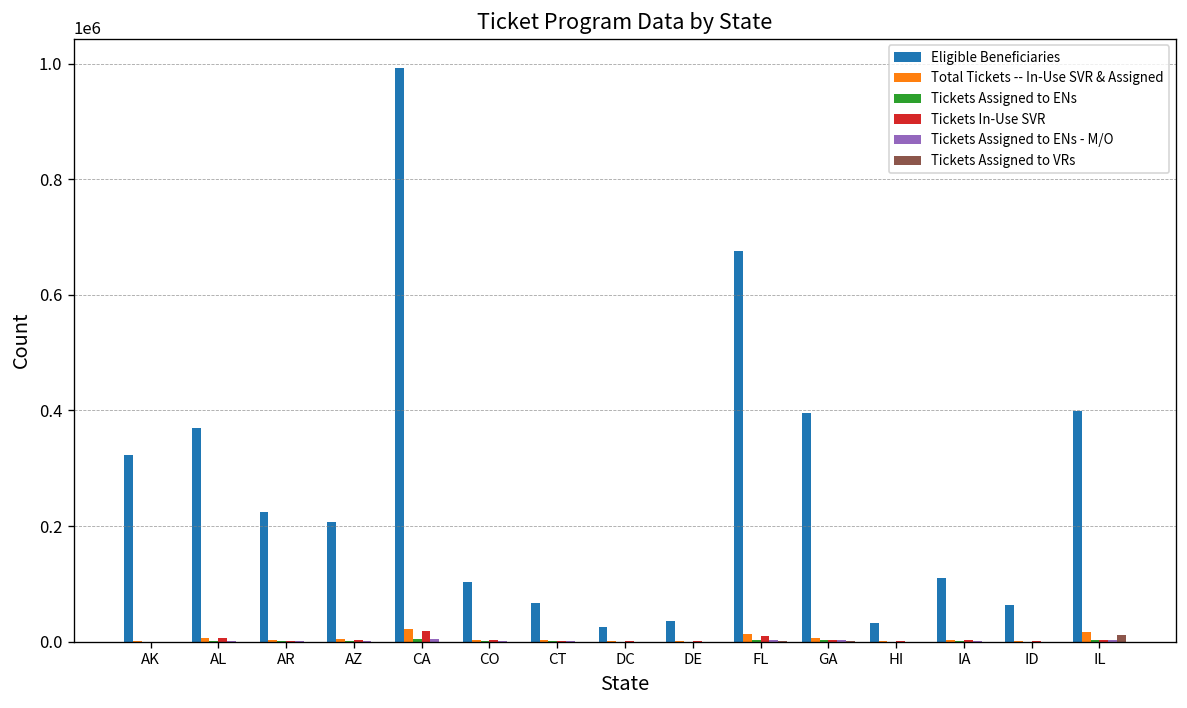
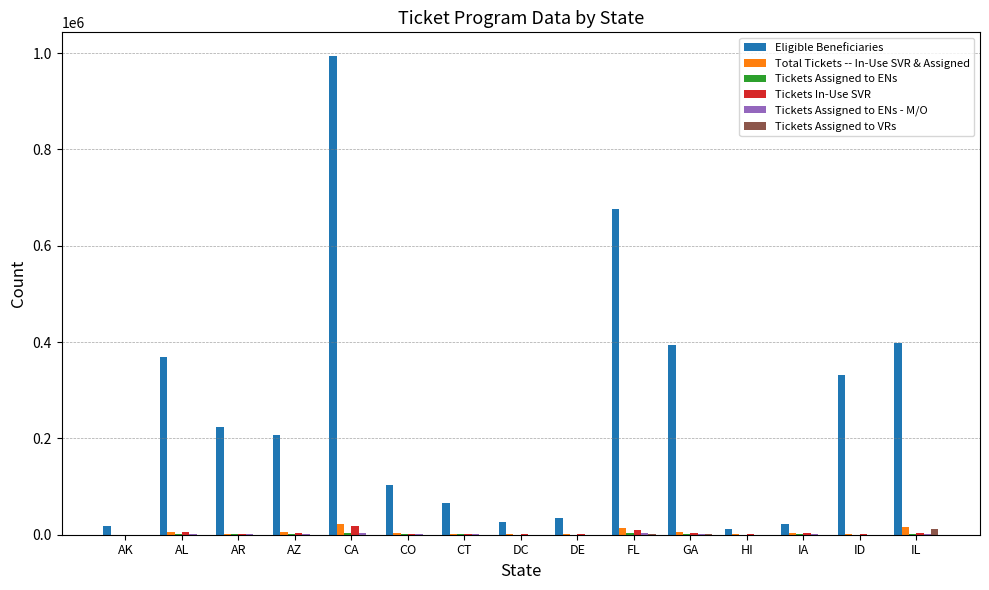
  {
    "Eligible Beneficiaries": {
-     "AK": 320000,
+     "AK": 20000,
      "AL": 370000,
      "AR": 220000,
      "AZ": 210000,
      "CA": 990000,
      "CO": 100000,
      "CT": 70000,
      "DC": 30000,
      "DE": 40000,
      "FL": 680000,
      "GA": 390000,
-     "HI": 30000,
-     "IA": 110000,
-     "ID": 60000,
+     "HI": 10000,
+     "IA": 20000,
+     "ID": 330000,
      "IL": 400000
    },
    "Total Tickets -- In-Use SVR & Assigned": {
      "AL": 10000,
      "CA": 20000,
      "FL": 10000,
      "GA": 10000,
      "IL": 20000
    },
    "Tickets In-Use SVR": {
      "AL": 10000,
      "CA": 20000,
      "FL": 10000
    },
    "Tickets Assigned to VRs": {
      "IL": 10000
    }
  }
